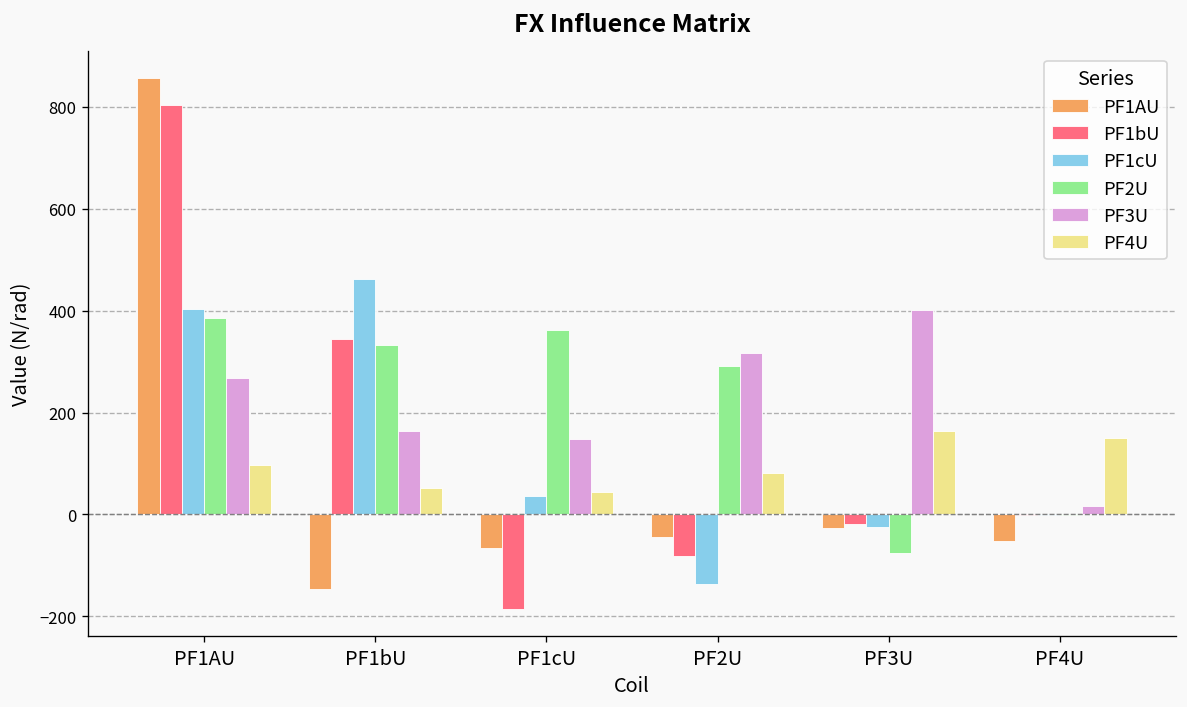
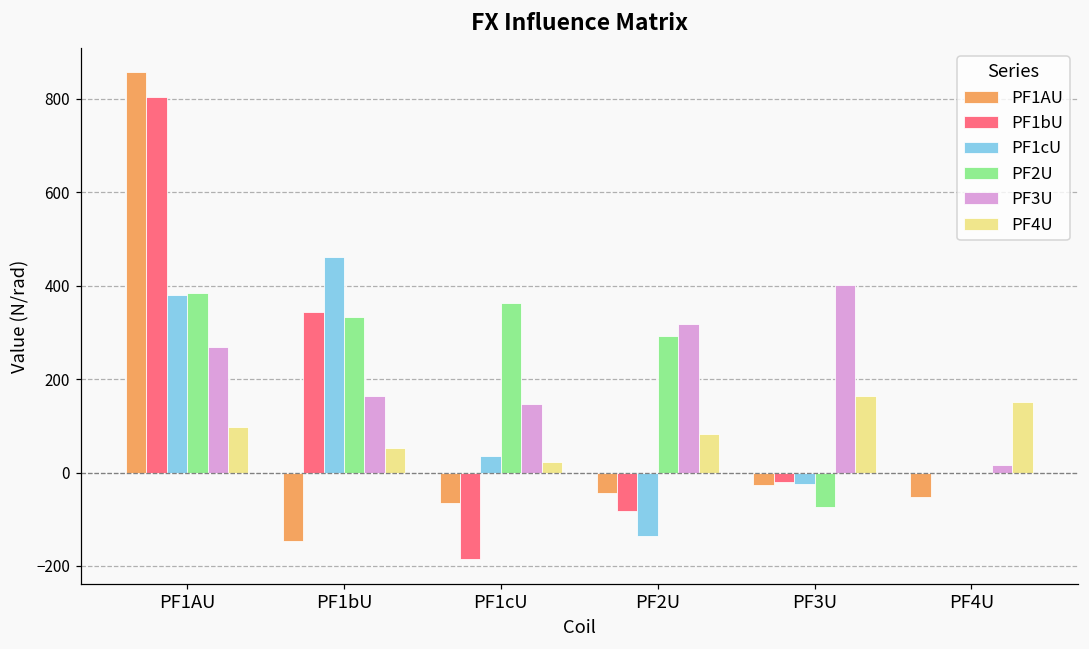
  {
    "PF1AU": {
      "PF1AU": 860,
      "PF1bU": -150,
      "PF1cU": -70,
      "PF2U": -40,
      "PF3U": -30,
      "PF4U": -50
    },
    "PF1bU": {
      "PF1AU": 800,
      "PF1bU": 340,
      "PF1cU": -190,
      "PF2U": -80,
      "PF3U": -20
    },
    "PF1cU": {
-     "PF1AU": 400,
+     "PF1AU": 380,
      "PF1bU": 460,
      "PF1cU": 40,
      "PF2U": -140,
      "PF3U": -20
    },
    "PF2U": {
      "PF1AU": 390,
      "PF1bU": 330,
      "PF1cU": 360,
      "PF2U": 290,
      "PF3U": -70
    },
    "PF3U": {
      "PF1AU": 270,
      "PF1bU": 160,
      "PF1cU": 150,
      "PF2U": 320,
      "PF3U": 400,
      "PF4U": 20
    },
    "PF4U": {
      "PF1AU": 100,
      "PF1bU": 50,
-     "PF1cU": 40,
+     "PF1cU": 20,
      "PF2U": 80,
      "PF3U": 160,
      "PF4U": 150
    }
  }
